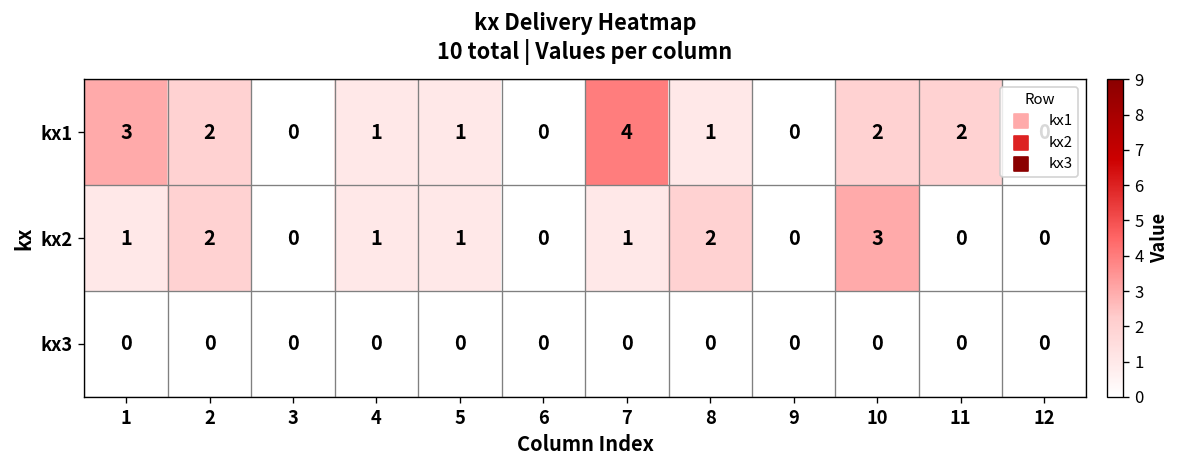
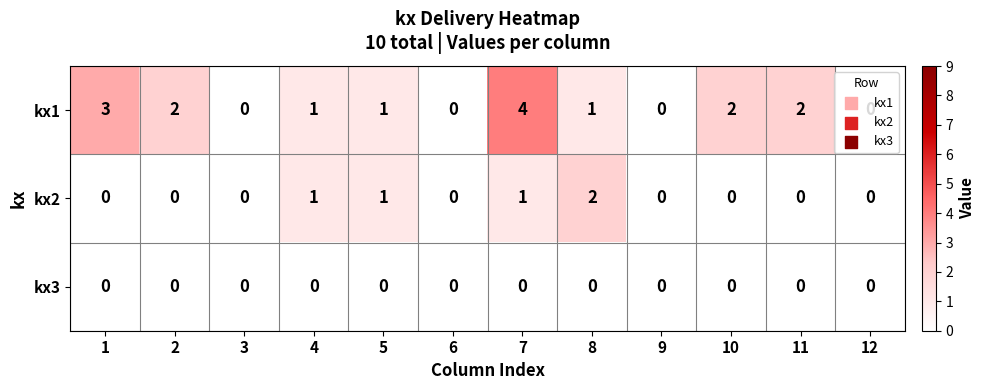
  {
    "kx1": {
      "1": 3,
      "2": 2,
      "3": 0,
      "4": 1,
      "5": 1,
      "6": 0,
      "7": 4,
      "8": 1,
      "9": 0,
      "10": 2,
      "11": 2
    },
    "kx2": {
-     "1": 1,
-     "2": 2,
+     "1": 0,
+     "2": 0,
      "3": 0,
      "4": 1,
      "5": 1,
      "6": 0,
      "7": 1,
      "8": 2,
      "9": 0,
-     "10": 3,
+     "10": 0,
      "11": 0,
      "12": 0
    },
    "kx3": {
      "1": 0,
      "2": 0,
      "3": 0,
      "4": 0,
      "5": 0,
      "6": 0,
      "7": 0,
      "8": 0,
      "9": 0,
      "10": 0,
      "11": 0,
      "12": 0
    }
  }
